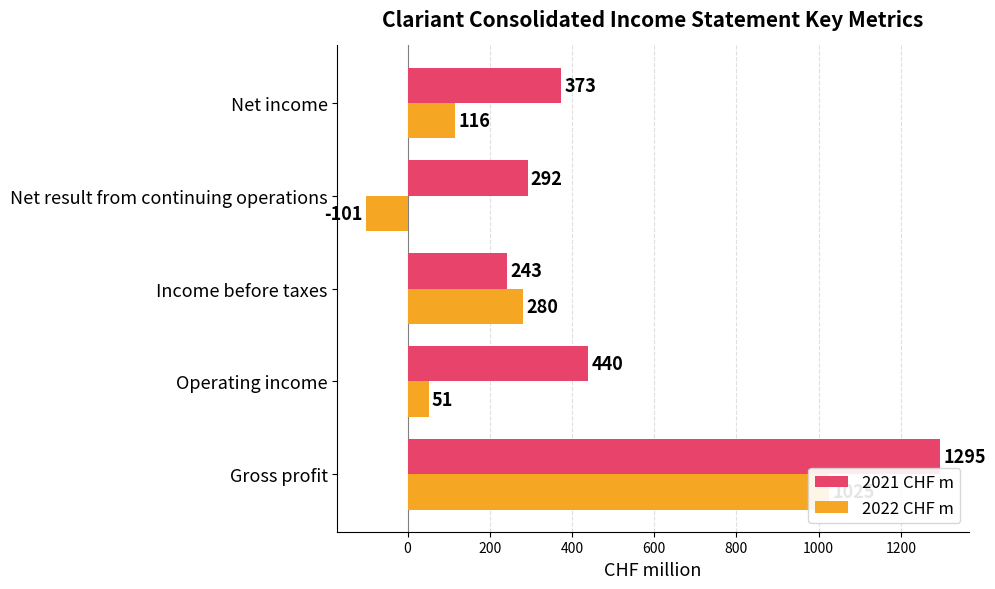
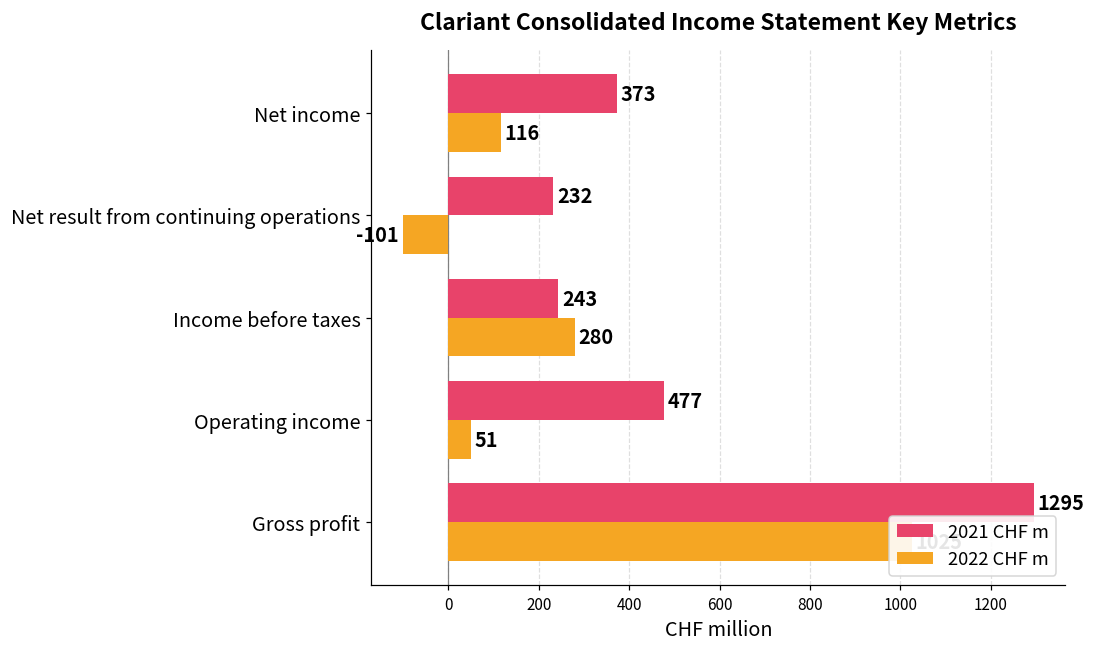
  {
    "2021 CHF m": {
      "Net income": 373,
-     "Net result from continuing operations": 292,
+     "Net result from continuing operations": 232,
      "Income before taxes": 243,
-     "Operating income": 440,
+     "Operating income": 477,
      "Gross profit": 1295
    },
    "2022 CHF m": {
      "Net income": 116,
      "Net result from continuing operations": -101,
      "Income before taxes": 280,
      "Operating income": 51
    }
  }
